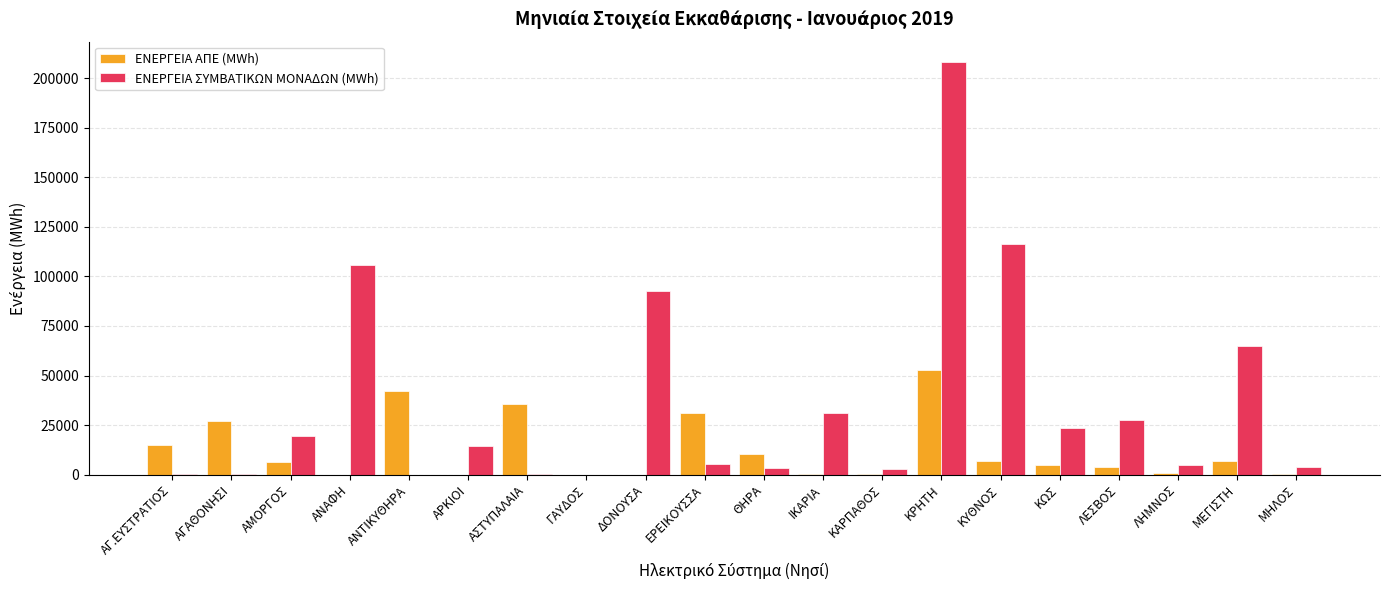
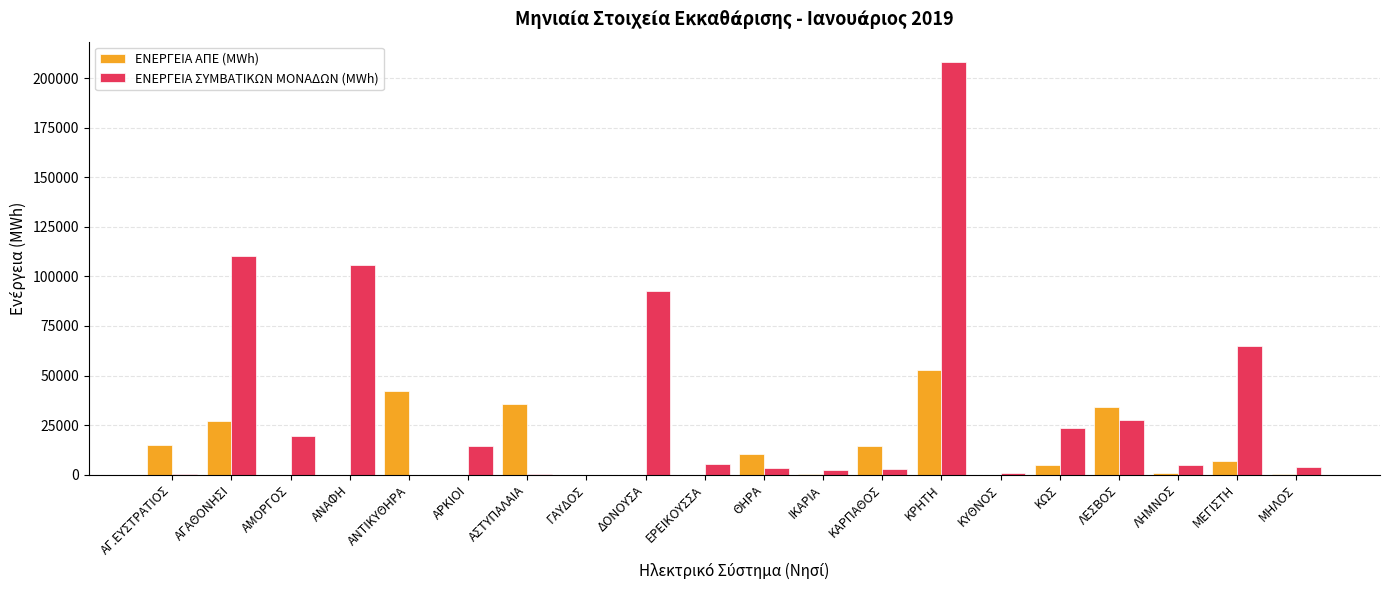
  {
    "ΕΝΕΡΓΕΙΑ ΑΠΕ (MWh)": {
      "ΑΓ.ΕΥΣΤΡΑΤΙΟΣ": 15000,
      "ΑΓΑΘΟΝΗΣΙ": 27000,
-     "ΑΜΟΡΓΟΣ": 6000,
+     "ΑΜΟΡΓΟΣ": 0,
      "ΑΝΑΦΗ": 0,
      "ΑΝΤΙΚΥΘΗΡΑ": 42000,
      "ΑΡΚΙΟΙ": 0,
      "ΑΣΤΥΠΑΛΑΙΑ": 36000,
      "ΓΑΥΔΟΣ": 0,
      "ΔΟΝΟΥΣΑ": 0,
-     "ΕΡΕΙΚΟΥΣΣΑ": 31000,
+     "ΕΡΕΙΚΟΥΣΣΑ": 0,
      "ΘΗΡΑ": 11000,
-     "ΚΑΡΠΑΘΟΣ": 0,
+     "ΚΑΡΠΑΘΟΣ": 14000,
      "ΚΡΗΤΗ": 53000,
-     "ΚΥΘΝΟΣ": 7000,
+     "ΚΥΘΝΟΣ": 0,
      "ΚΩΣ": 5000,
-     "ΛΕΣΒΟΣ": 4000,
+     "ΛΕΣΒΟΣ": 34000,
      "ΜΕΓΙΣΤΗ": 7000
    },
    "ΕΝΕΡΓΕΙΑ ΣΥΜΒΑΤΙΚΩΝ ΜΟΝΑΔΩΝ (MWh)": {
-     "ΑΓΑΘΟΝΗΣΙ": 0,
+     "ΑΓΑΘΟΝΗΣΙ": 110000,
      "ΑΜΟΡΓΟΣ": 19000,
      "ΑΝΑΦΗ": 106000,
      "ΑΡΚΙΟΙ": 14000,
      "ΔΟΝΟΥΣΑ": 92000,
      "ΕΡΕΙΚΟΥΣΣΑ": 5000,
      "ΘΗΡΑ": 3000,
-     "ΙΚΑΡΙΑ": 31000,
+     "ΙΚΑΡΙΑ": 3000,
      "ΚΑΡΠΑΘΟΣ": 3000,
      "ΚΡΗΤΗ": 208000,
-     "ΚΥΘΝΟΣ": 117000,
+     "ΚΥΘΝΟΣ": 1000,
      "ΚΩΣ": 23000,
      "ΛΕΣΒΟΣ": 28000,
      "ΛΗΜΝΟΣ": 5000,
      "ΜΕΓΙΣΤΗ": 65000,
      "ΜΗΛΟΣ": 4000
    }
  }
